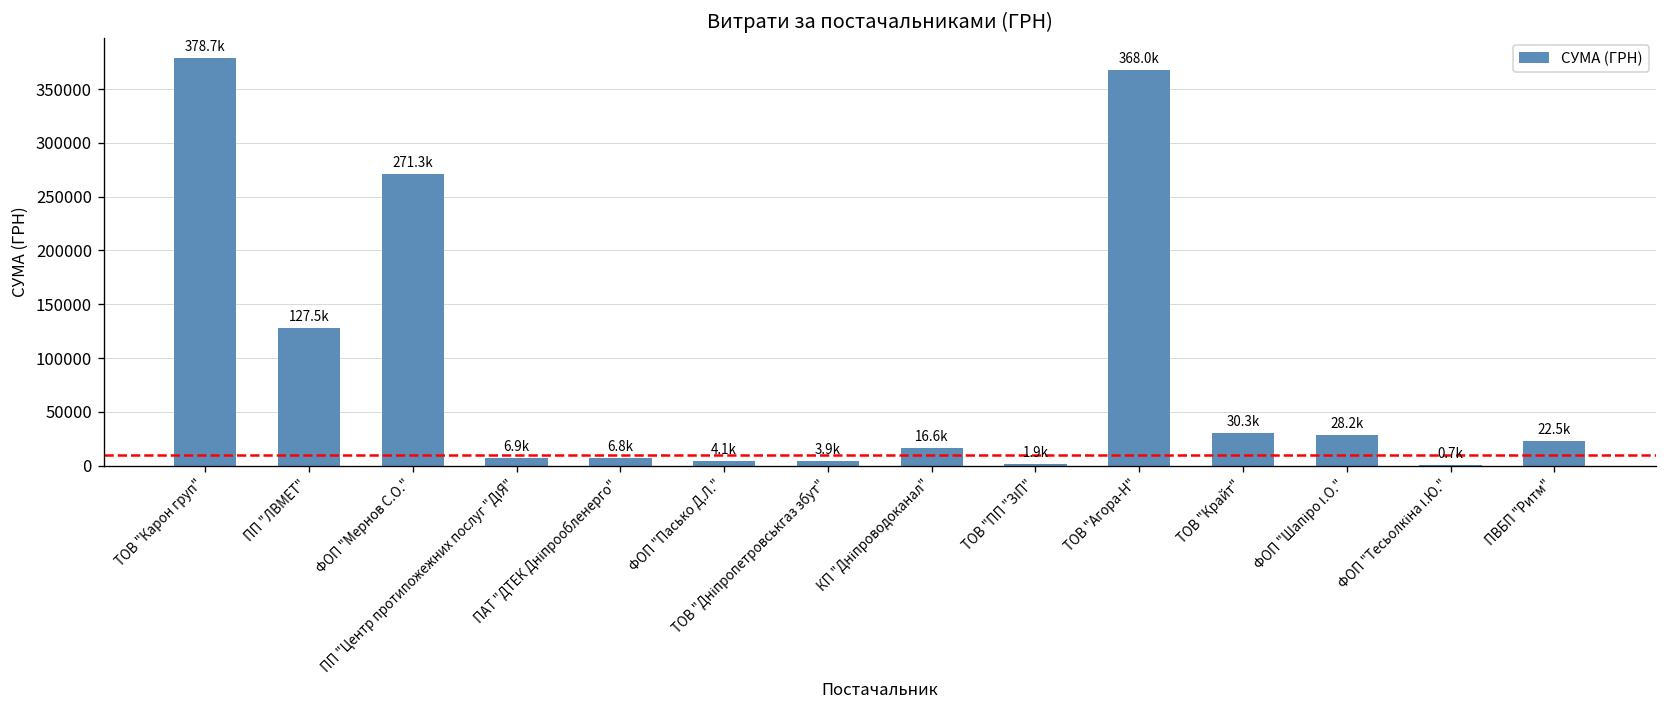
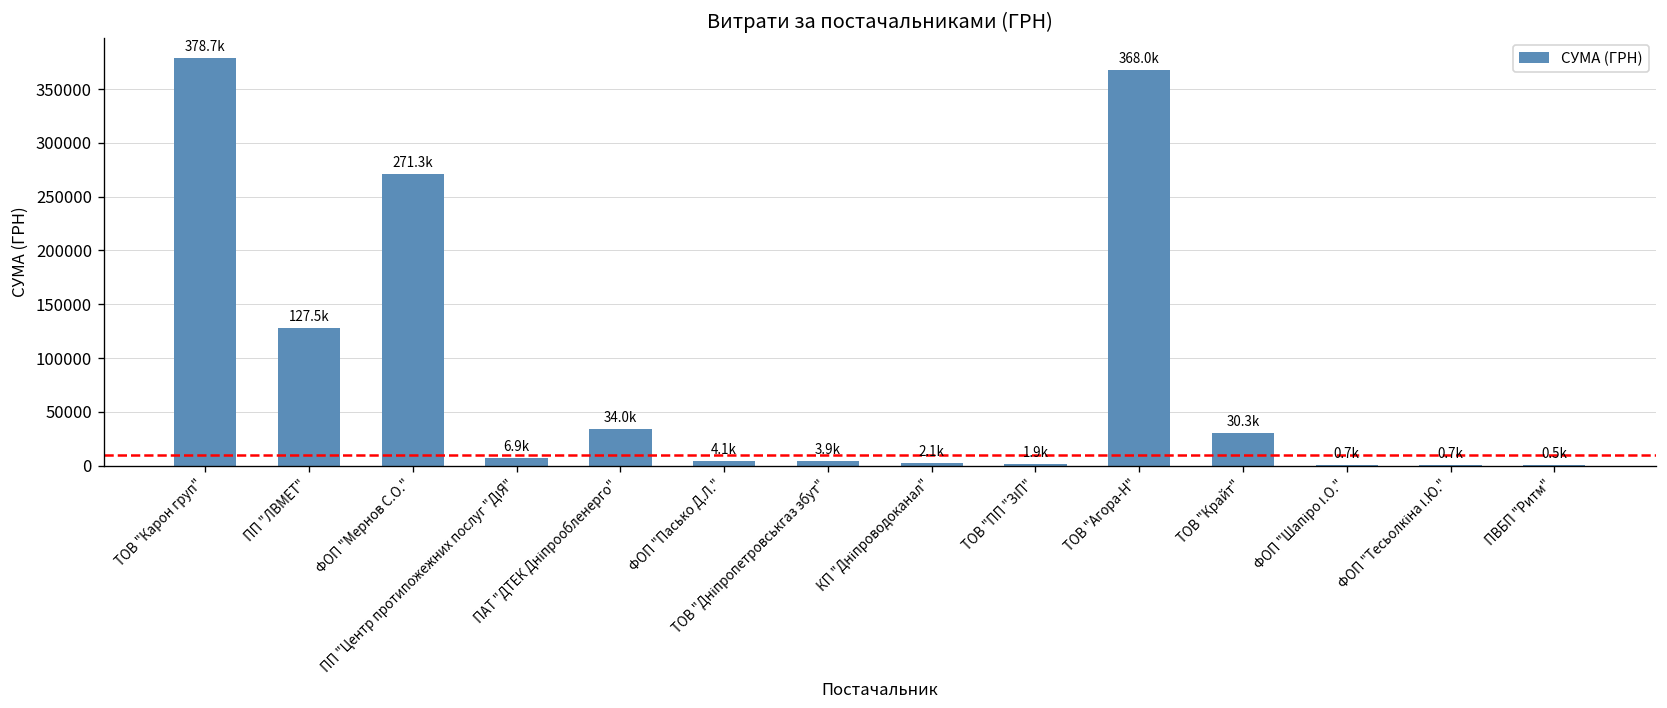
  {
    "ТОВ \"Карон груп\"": "378.7k",
    "ПП \"ЛВМЕТ\"": "127.5k",
    "ФОП \"Мернов С.О.\"": "271.3k",
    "ПП \"Центр протипожежних послуг \"ДІЯ\"": "6.9k",
-   "ПАТ \"ДТЕК Дніпрообленерго\"": "6.8k",
+   "ПАТ \"ДТЕК Дніпрообленерго\"": "34.0k",
    "ФОП \"Пасько Д.Л.\"": "4.1k",
    "ТОВ \"Дніпропетровськгаз збут\"": "3.9k",
-   "КП \"Дніпроводоканал\"": "16.6k",
+   "КП \"Дніпроводоканал\"": "2.1k",
    "ТОВ \"ПП \"ЗІП\"": "1.9k",
    "ТОВ \"Агора-Н\"": "368.0k",
    "ТОВ \"Крайт\"": "30.3k",
-   "ФОП \"Шапіро І.О.\"": "28.2k",
+   "ФОП \"Шапіро І.О.\"": "0.7k",
    "ФОП \"Тесьолкіна І.Ю.\"": "0.7k",
-   "ПВБП \"Ритм\"": "22.5k"
+   "ПВБП \"Ритм\"": "0.5k"
  }
